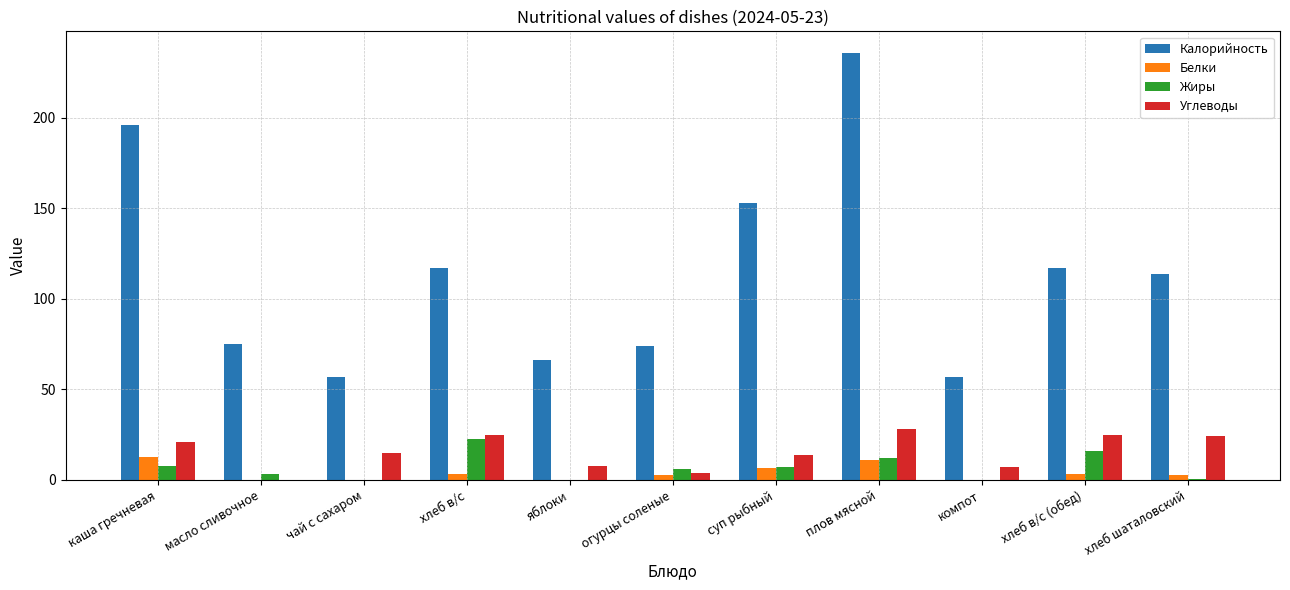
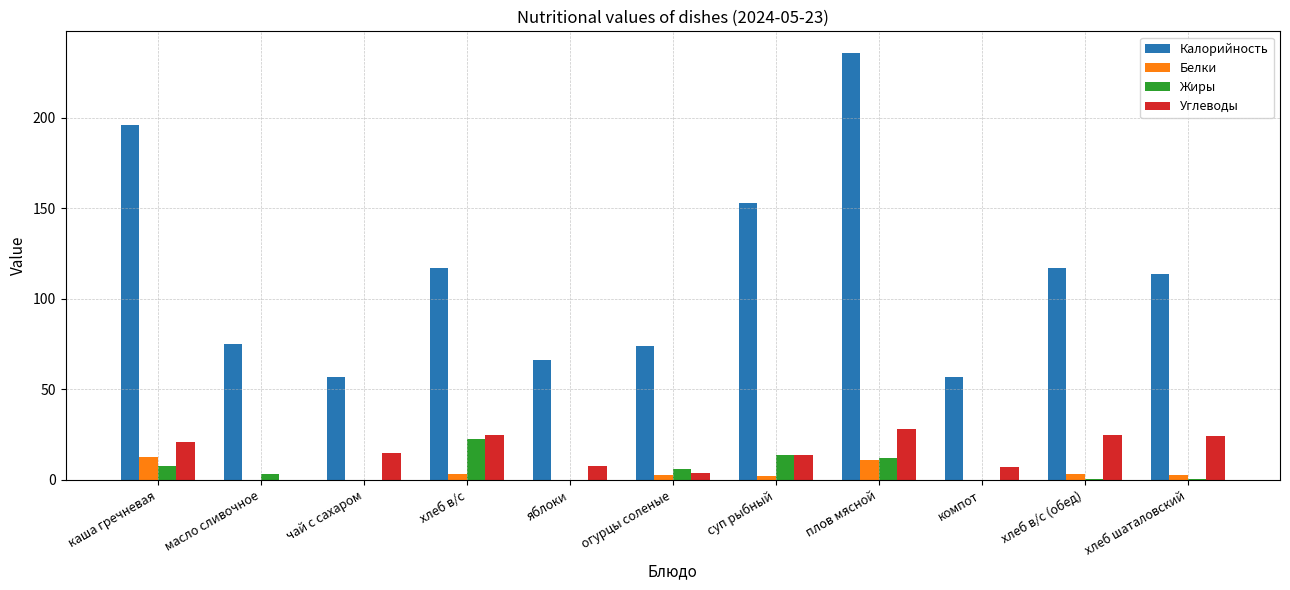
  {
    "Калорийность": {
      "каша гречневая": 196,
      "масло сливочное": 75,
      "чай с сахаром": 57,
      "хлеб в/с": 117,
      "яблоки": 66,
      "огурцы соленые": 74,
      "суп рыбный": 153,
      "плов мясной": 236,
      "компот": 57,
      "хлеб в/с (обед)": 117,
      "хлеб шаталовский": 114
    },
    "Белки": {
      "каша гречневая": 13,
      "масло сливочное": 0,
      "чай с сахаром": 0,
      "хлеб в/с": 3,
      "яблоки": 0,
      "огурцы соленые": 3,
-     "суп рыбный": 7,
+     "суп рыбный": 2,
      "плов мясной": 11,
      "компот": 0,
      "хлеб в/с (обед)": 3,
      "хлеб шаталовский": 3
    },
    "Жиры": {
      "каша гречневая": 8,
      "масло сливочное": 4,
      "чай с сахаром": 0,
      "хлеб в/с": 22,
      "яблоки": 0,
      "огурцы соленые": 6,
-     "суп рыбный": 7,
+     "суп рыбный": 14,
      "плов мясной": 12,
      "компот": 0,
-     "хлеб в/с (обед)": 16
+     "хлеб в/с (обед)": 0
    },
    "Углеводы": {
      "каша гречневая": 21,
      "масло сливочное": 0,
      "чай с сахаром": 15,
      "хлеб в/с": 25,
      "яблоки": 8,
      "огурцы соленые": 4,
      "суп рыбный": 14,
      "плов мясной": 28,
      "компот": 7,
      "хлеб в/с (обед)": 25,
      "хлеб шаталовский": 24
    }
  }
